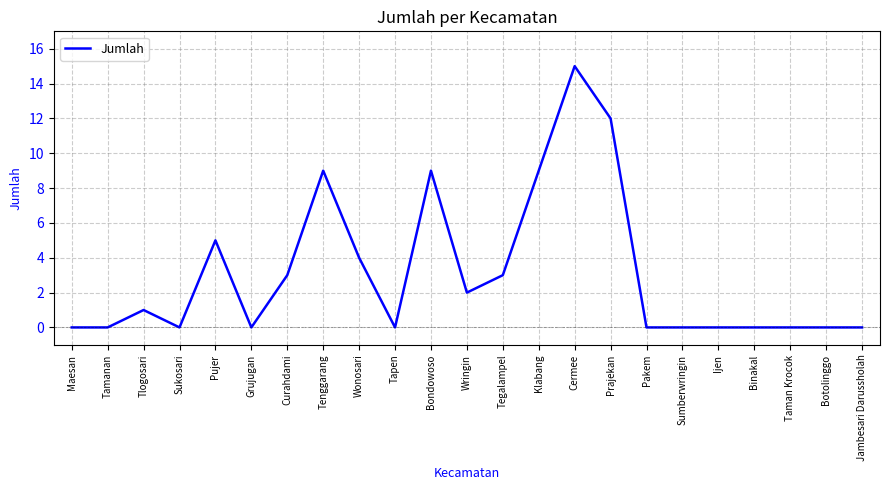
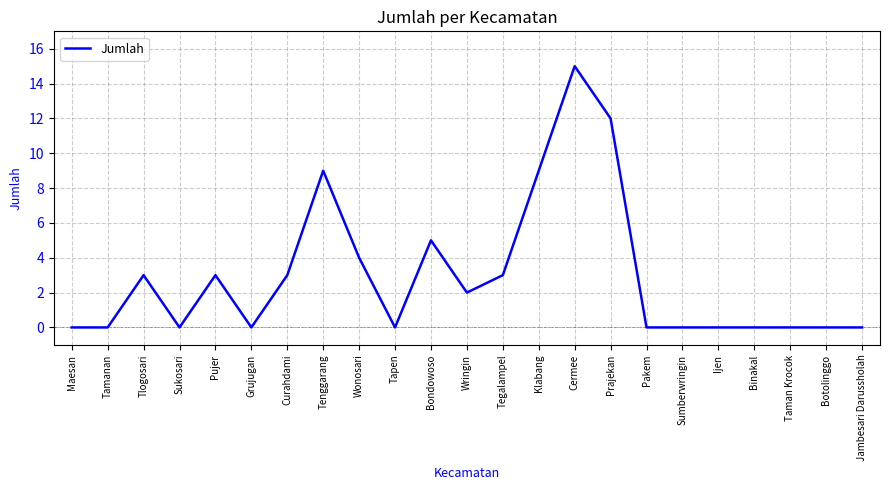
  {
    "Maesan": 0,
    "Tamanan": 0,
-   "Tlogosari": 1,
+   "Tlogosari": 3,
    "Sukosari": 0,
-   "Pujer": 5,
+   "Pujer": 3,
    "Grujugan": 0,
    "Curahdami": 3,
    "Tenggarang": 9,
    "Wonosari": 4,
    "Tapen": 0,
-   "Bondowoso": 9,
+   "Bondowoso": 5,
    "Wringin": 2,
    "Tegalampel": 3,
    "Klabang": 9,
    "Cermee": 15,
    "Prajekan": 12,
    "Pakem": 0,
    "Sumberwringin": 0,
    "Ijen": 0,
    "Binakal": 0,
    "Taman Krocok": 0,
    "Botolinggo": 0,
    "Jambesari Darussholah": 0
  }
